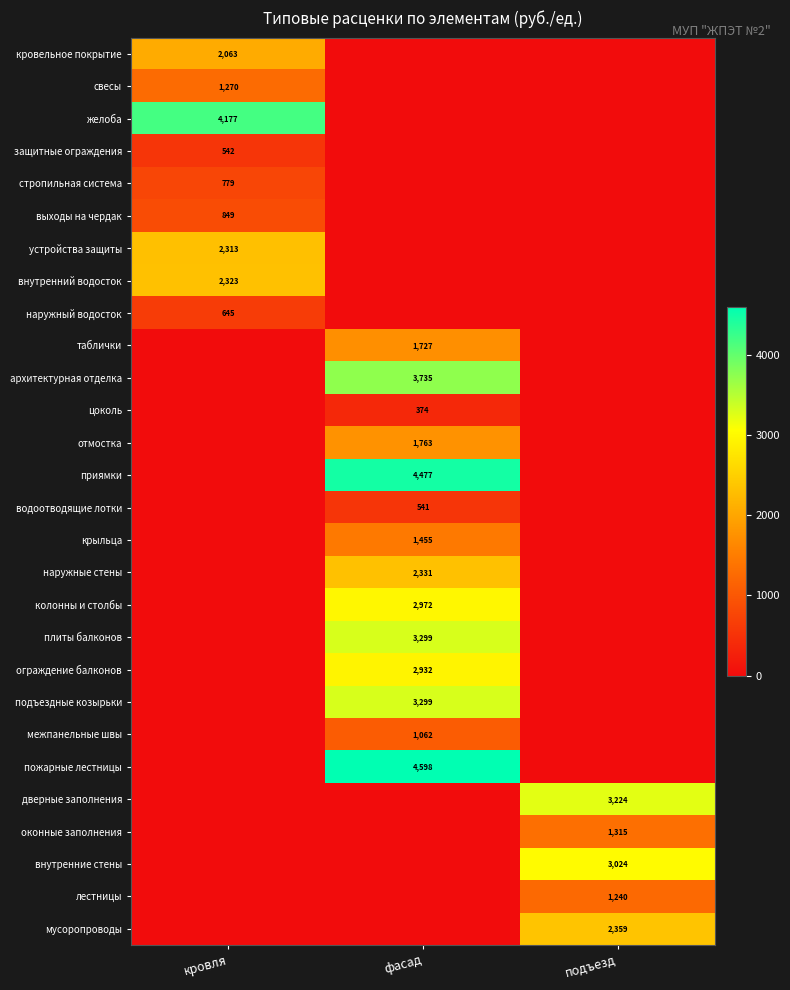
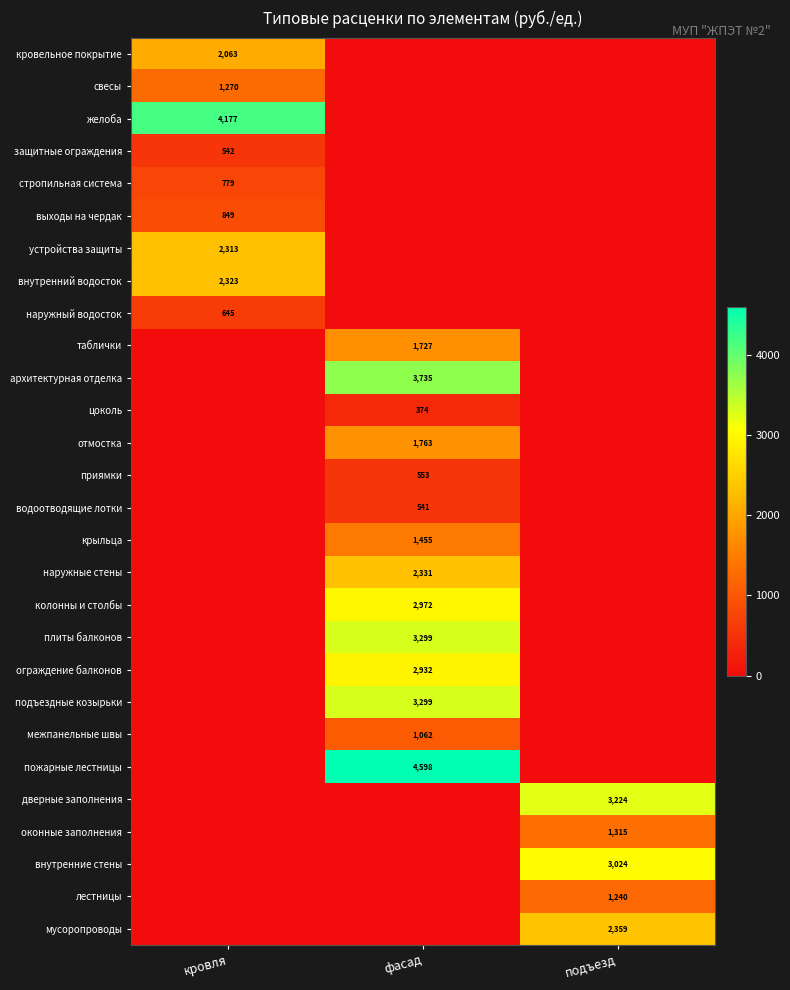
  {
    "кровельное покрытие": {
      "кровля": "2,063"
    },
    "свесы": {
      "кровля": "1,270"
    },
    "желоба": {
      "кровля": "4,177"
    },
    "защитные ограждения": {
      "кровля": "542"
    },
    "стропильная система": {
      "кровля": "779"
    },
    "выходы на чердак": {
      "кровля": "849"
    },
    "устройства защиты": {
      "кровля": "2,313"
    },
    "внутренний водосток": {
      "кровля": "2,323"
    },
    "наружный водосток": {
      "кровля": "645"
    },
    "таблички": {
      "фасад": "1,727"
    },
    "архитектурная отделка": {
      "фасад": "3,735"
    },
    "цоколь": {
      "фасад": "374"
    },
    "отмостка": {
      "фасад": "1,763"
    },
    "приямки": {
-     "фасад": "4,477"
+     "фасад": "553"
    },
    "водоотводящие лотки": {
      "фасад": "541"
    },
    "крыльца": {
      "фасад": "1,455"
    },
    "наружные стены": {
      "фасад": "2,331"
    },
    "колонны и столбы": {
      "фасад": "2,972"
    },
    "плиты балконов": {
      "фасад": "3,299"
    },
    "ограждение балконов": {
      "фасад": "2,932"
    },
    "подъездные козырьки": {
      "фасад": "3,299"
    },
    "межпанельные швы": {
      "фасад": "1,062"
    },
    "пожарные лестницы": {
      "фасад": "4,598"
    },
    "дверные заполнения": {
      "подъезд": "3,224"
    },
    "оконные заполнения": {
      "подъезд": "1,315"
    },
    "внутренние стены": {
      "подъезд": "3,024"
    },
    "лестницы": {
      "подъезд": "1,240"
    },
    "мусоропроводы": {
      "подъезд": "2,359"
    }
  }
